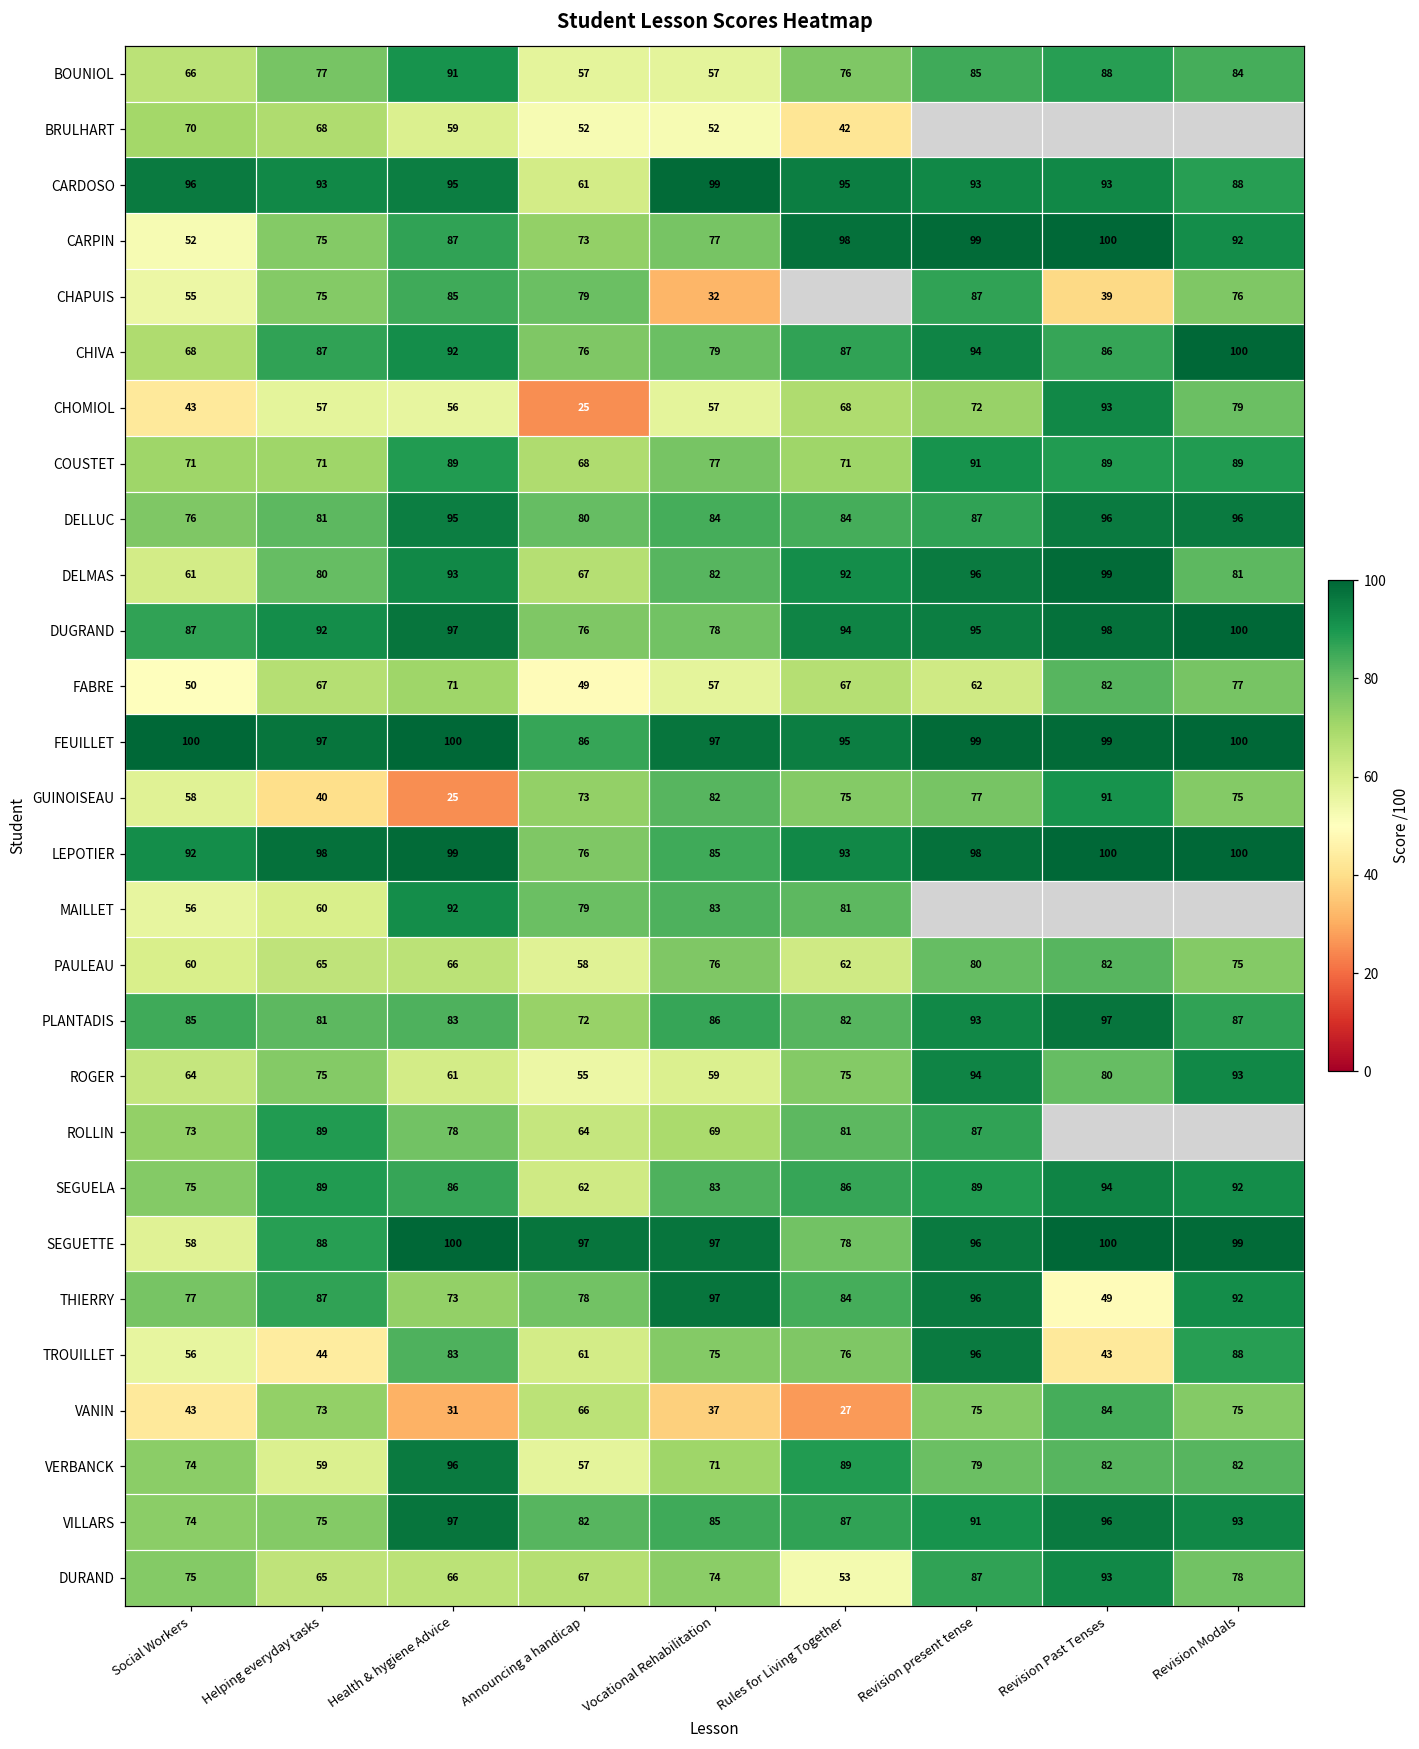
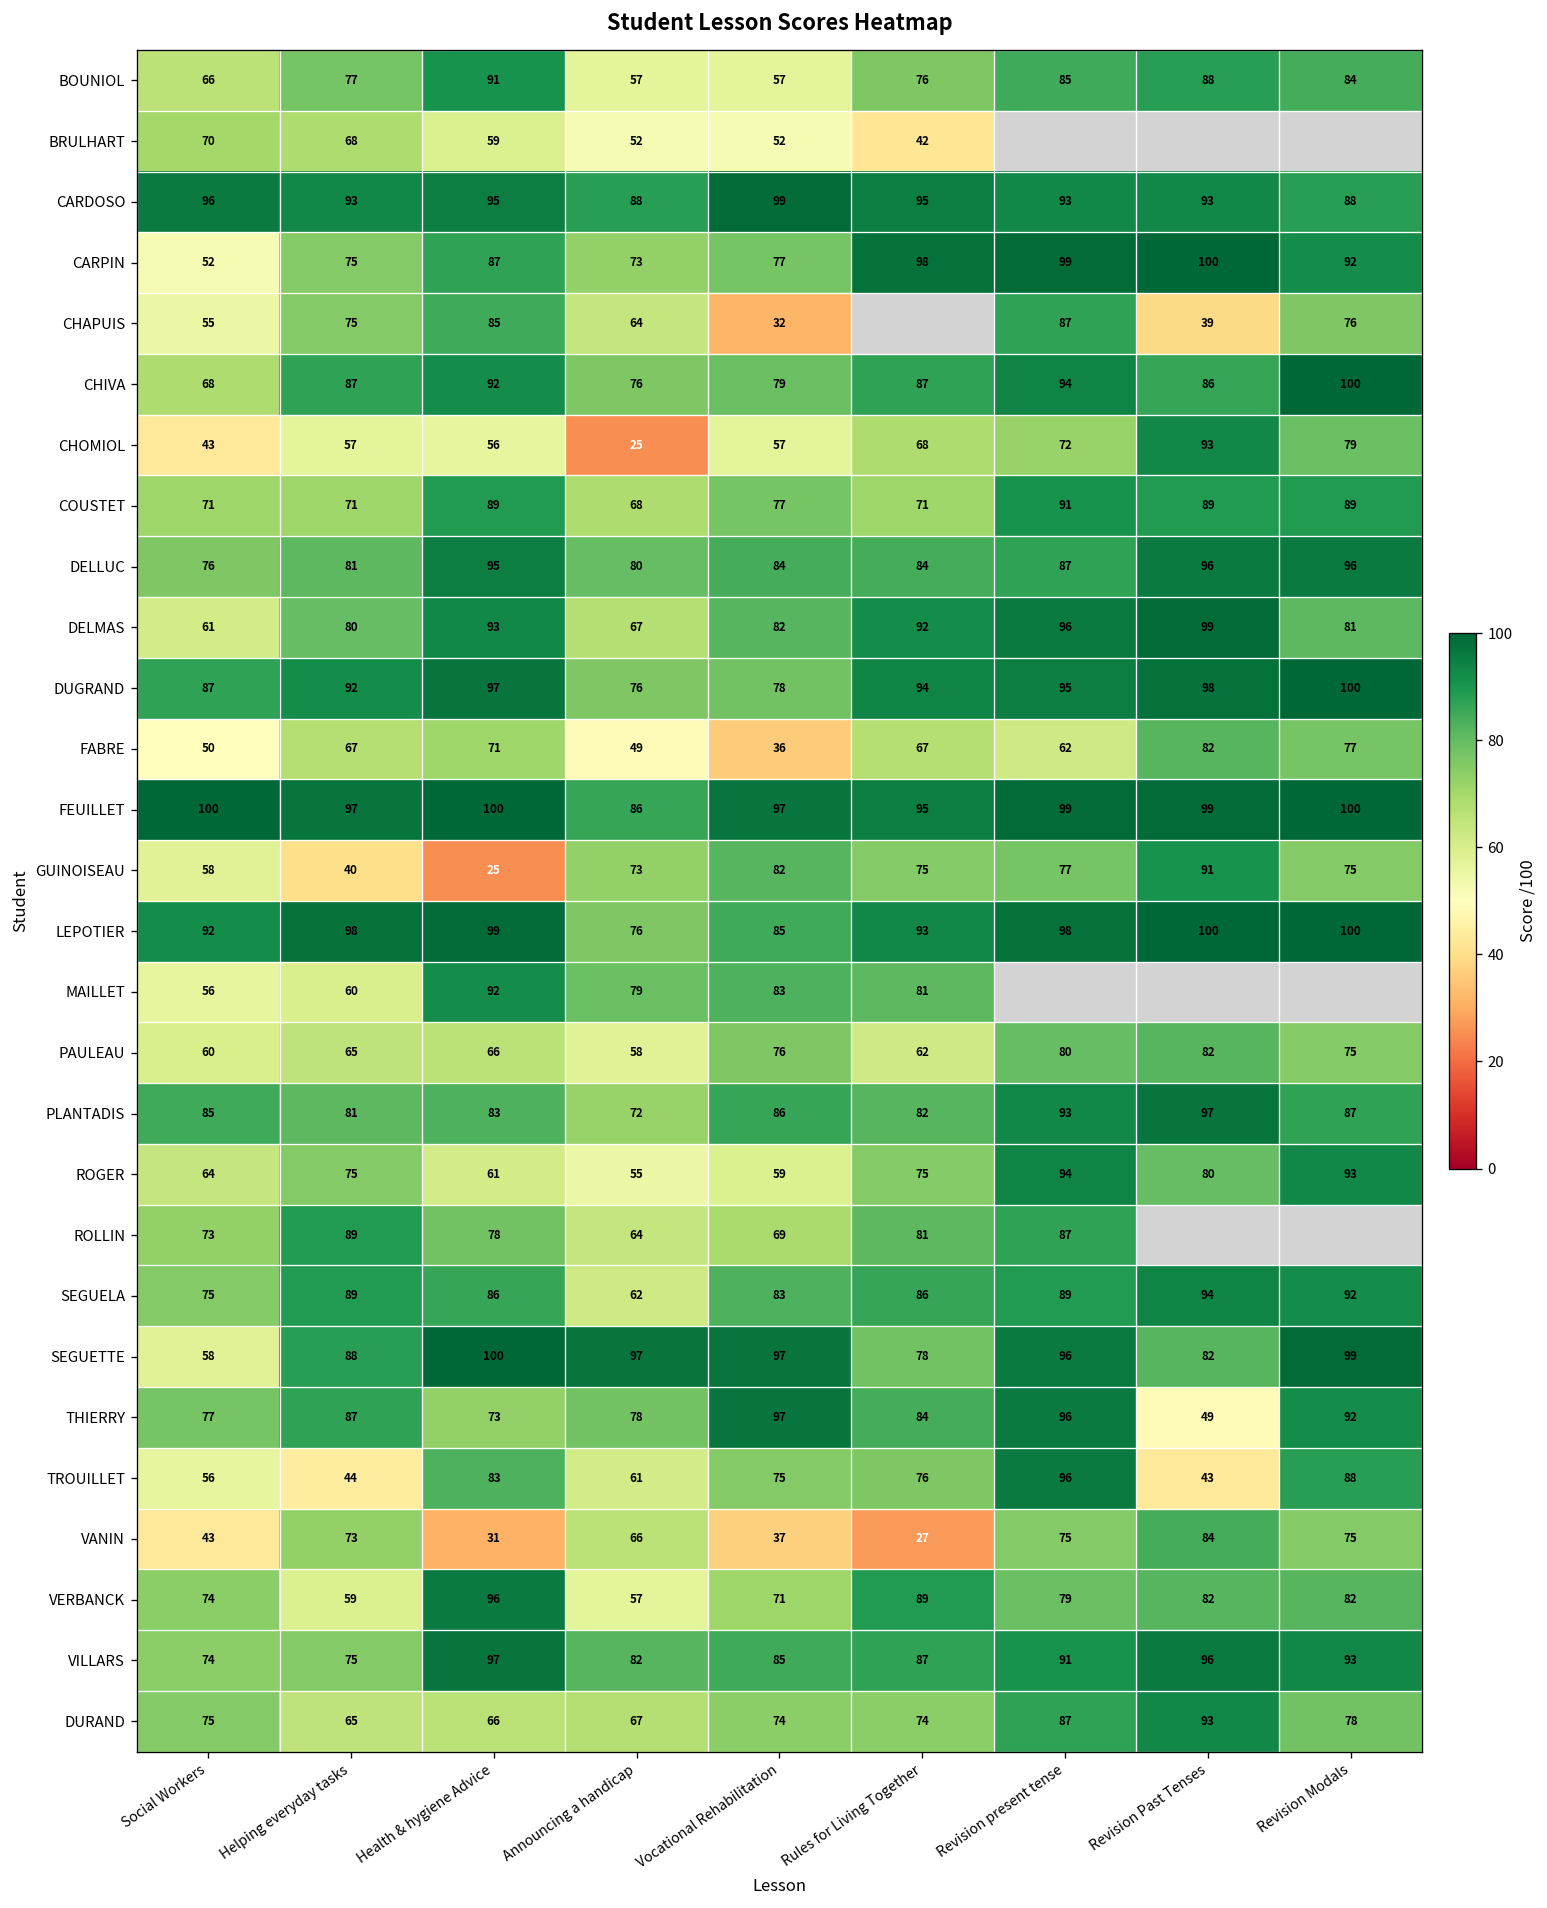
  {
    "CARDOSO": {
      "Social Workers": 96,
      "Helping everyday tasks": 93,
      "Health & hygiene Advice": 95,
-     "Announcing a handicap": 61,
+     "Announcing a handicap": 88,
      "Vocational Rehabilitation": 99,
      "Rules for Living Together": 95,
      "Revision present tense": 93,
      "Revision Past Tenses": 93,
      "Revision Modals": 88
    },
    "CHAPUIS": {
      "Social Workers": 55,
      "Helping everyday tasks": 75,
      "Health & hygiene Advice": 85,
-     "Announcing a handicap": 79,
+     "Announcing a handicap": 64,
      "Vocational Rehabilitation": 32,
      "Revision present tense": 87,
      "Revision Past Tenses": 39,
      "Revision Modals": 76
    },
    "FABRE": {
      "Social Workers": 50,
      "Helping everyday tasks": 67,
      "Health & hygiene Advice": 71,
      "Announcing a handicap": 49,
-     "Vocational Rehabilitation": 57,
+     "Vocational Rehabilitation": 36,
      "Rules for Living Together": 67,
      "Revision present tense": 62,
      "Revision Past Tenses": 82,
      "Revision Modals": 77
    },
    "SEGUETTE": {
      "Social Workers": 58,
      "Helping everyday tasks": 88,
      "Health & hygiene Advice": 100,
      "Announcing a handicap": 97,
      "Vocational Rehabilitation": 97,
      "Rules for Living Together": 78,
      "Revision present tense": 96,
-     "Revision Past Tenses": 100,
+     "Revision Past Tenses": 82,
      "Revision Modals": 99
    },
    "DURAND": {
      "Social Workers": 75,
      "Helping everyday tasks": 65,
      "Health & hygiene Advice": 66,
      "Announcing a handicap": 67,
      "Vocational Rehabilitation": 74,
-     "Rules for Living Together": 53,
+     "Rules for Living Together": 74,
      "Revision present tense": 87,
      "Revision Past Tenses": 93,
      "Revision Modals": 78
    }
  }
